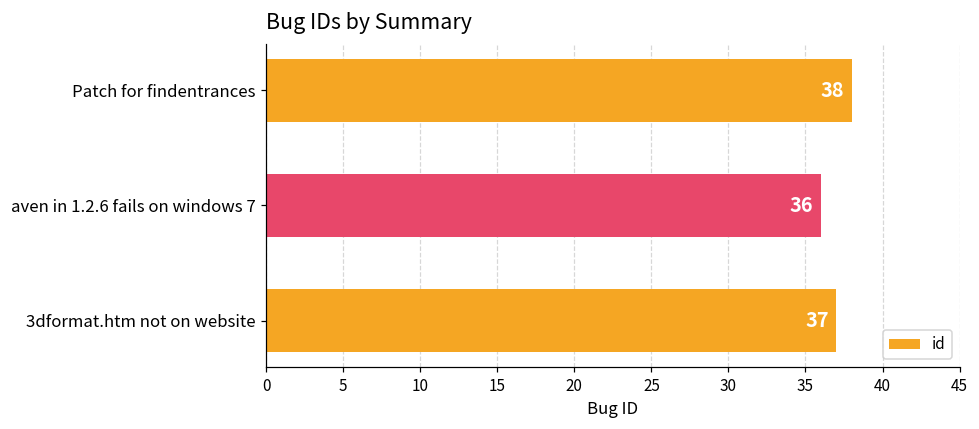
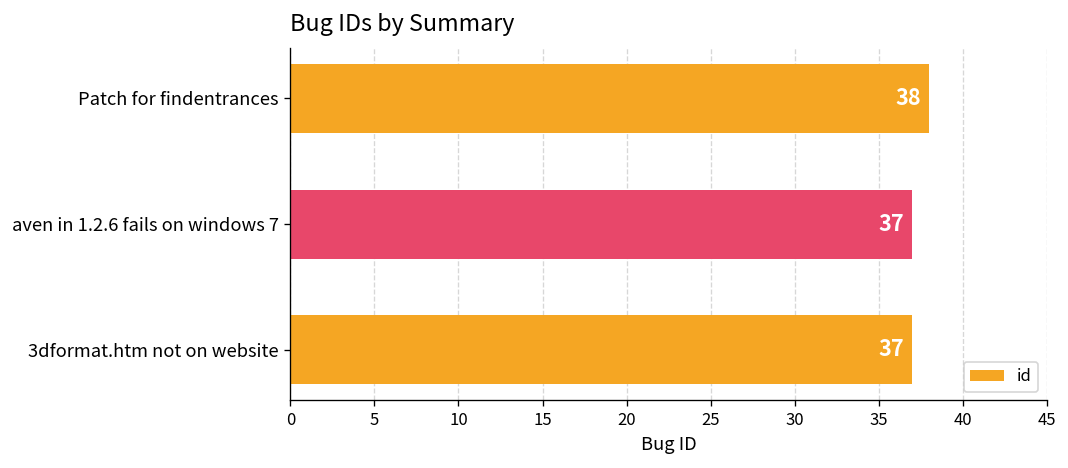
  {
    "Patch for findentrances": 38,
-   "aven in 1.2.6 fails on windows 7": 36,
+   "aven in 1.2.6 fails on windows 7": 37,
    "3dformat.htm not on website": 37
  }
